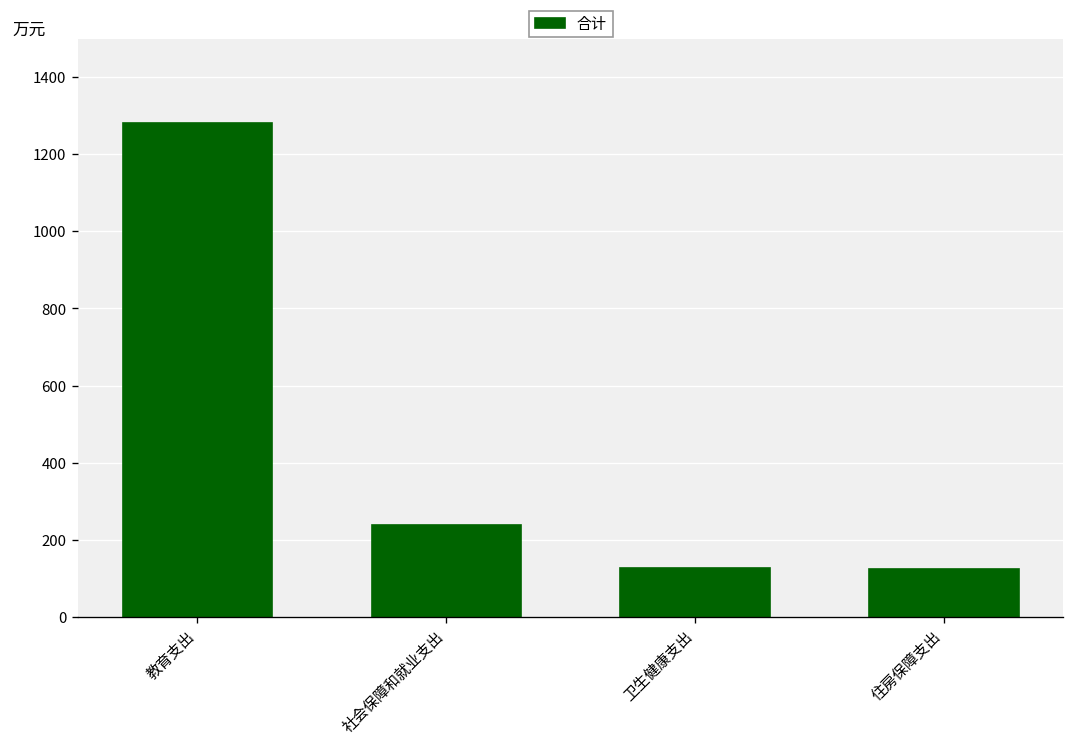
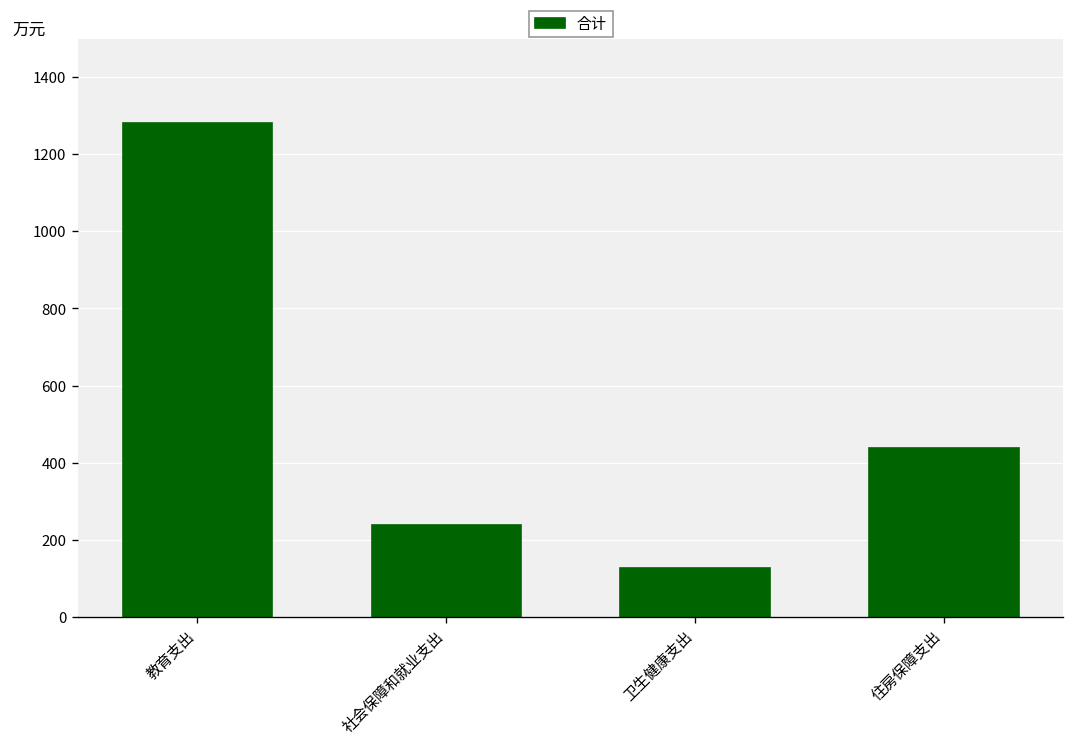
  {
    "教育支出": 1280,
    "社会保障和就业支出": 240,
    "卫生健康支出": 130,
-   "住房保障支出": 120
+   "住房保障支出": 440
  }
